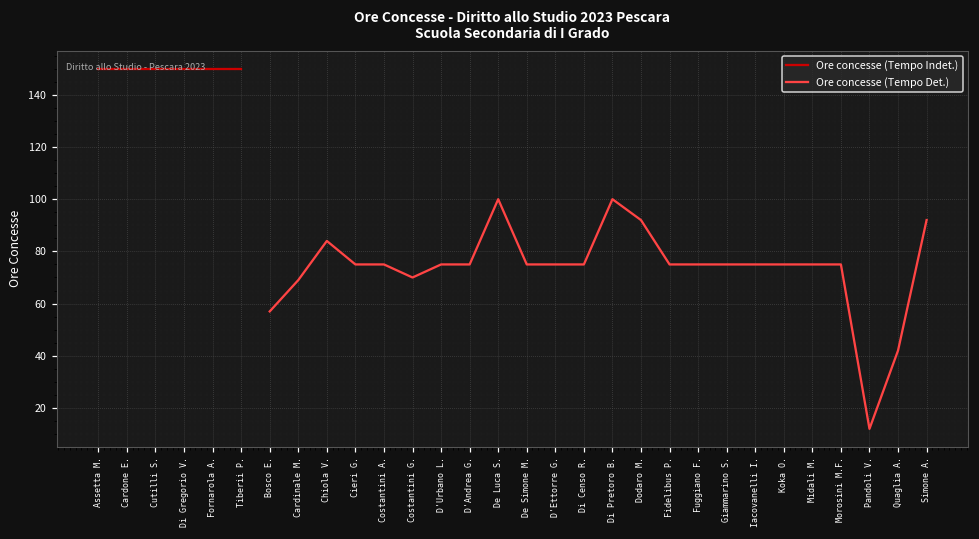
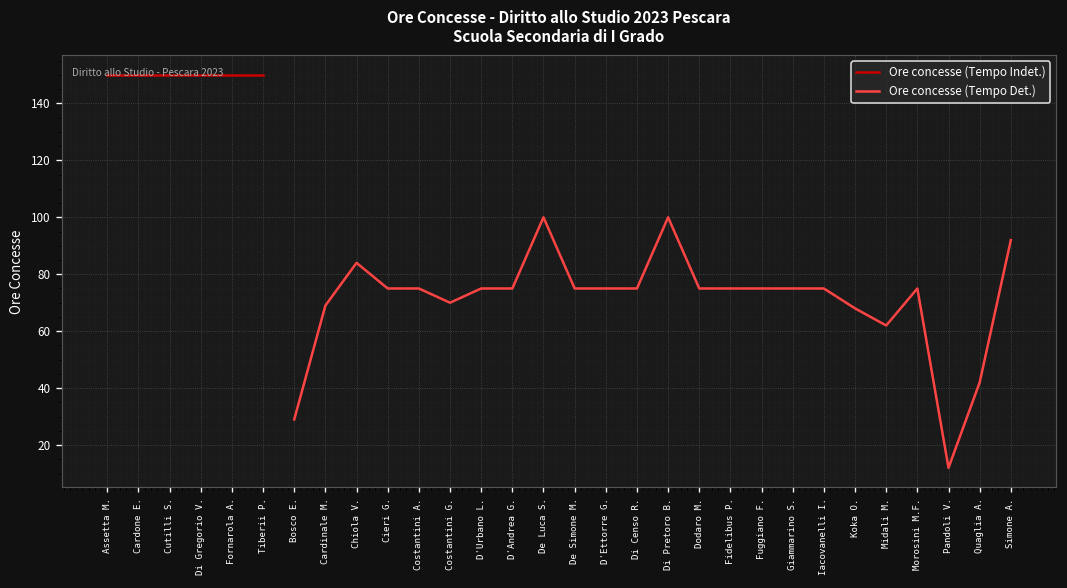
  {
    "Ore concesse (Tempo Indet.)": {
      "Fornarola A.": 150,
      "Tiberii P.": 150
    },
    "Ore concesse (Tempo Det.)": {
-     "Bosco E.": 57,
+     "Bosco E.": 29,
      "Cardinale M.": 69,
      "Chiola V.": 84,
      "Cieri G.": 75,
      "Costantini A.": 75,
      "Costantini G.": 70,
      "D'Urbano L.": 75,
      "D'Andrea G.": 75,
      "De Luca S.": 100,
      "De Simone M.": 75,
      "D'Ettorre G.": 75,
      "Di Censo R.": 75,
      "Di Pretoro B.": 100,
-     "Dodaro M.": 92,
+     "Dodaro M.": 75,
      "Fidelibus P.": 75,
      "Fuggiano F.": 75,
      "Giammarino S.": 75,
      "Iacovanelli I.": 75,
-     "Koka O.": 75,
-     "Midali M.": 75,
+     "Koka O.": 68,
+     "Midali M.": 62,
      "Morosini M.F.": 75,
      "Pandoli V.": 12,
      "Quaglia A.": 42,
      "Simone A.": 92
    }
  }
